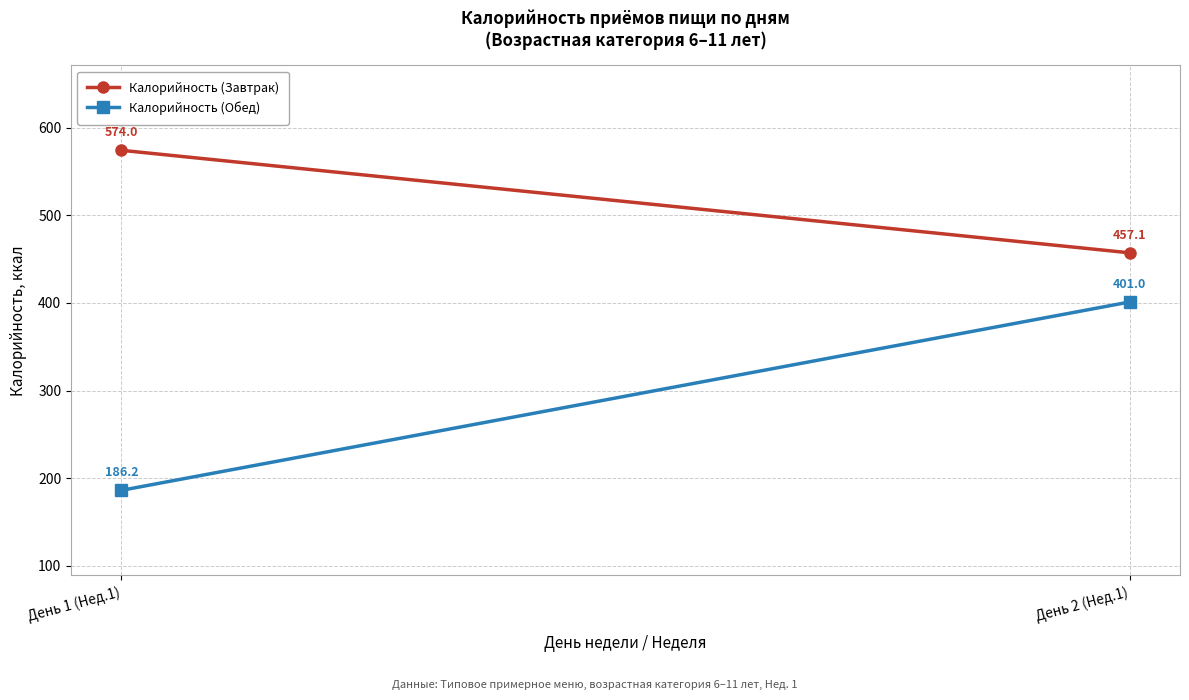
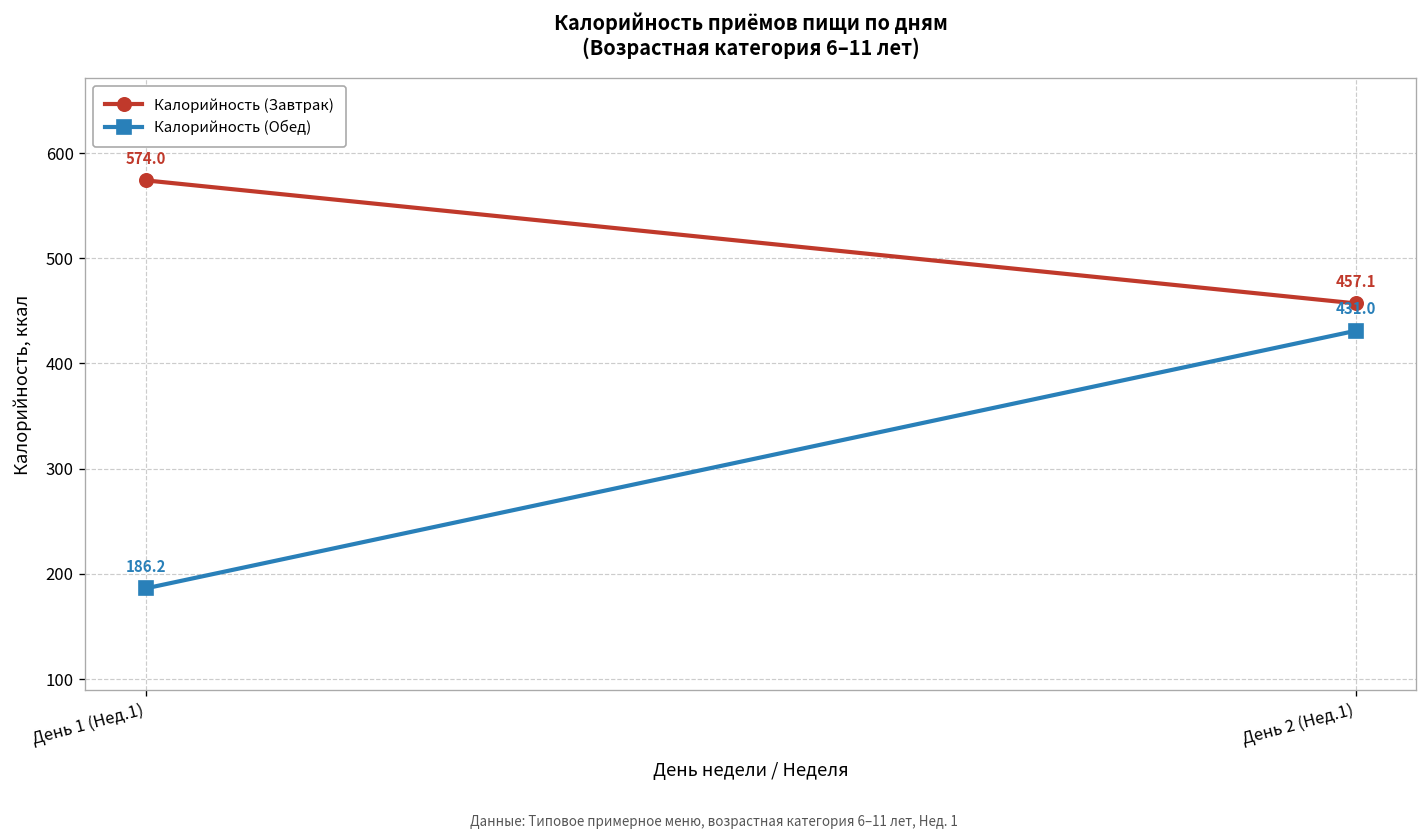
  {
    "Калорийность (Завтрак)": {
      "День 1 (Нед.1)": 574.0,
      "День 2 (Нед.1)": 457.1
    },
    "Калорийность (Обед)": {
      "День 1 (Нед.1)": 186.2,
-     "День 2 (Нед.1)": 401.0
+     "День 2 (Нед.1)": 431.0
    }
  }
